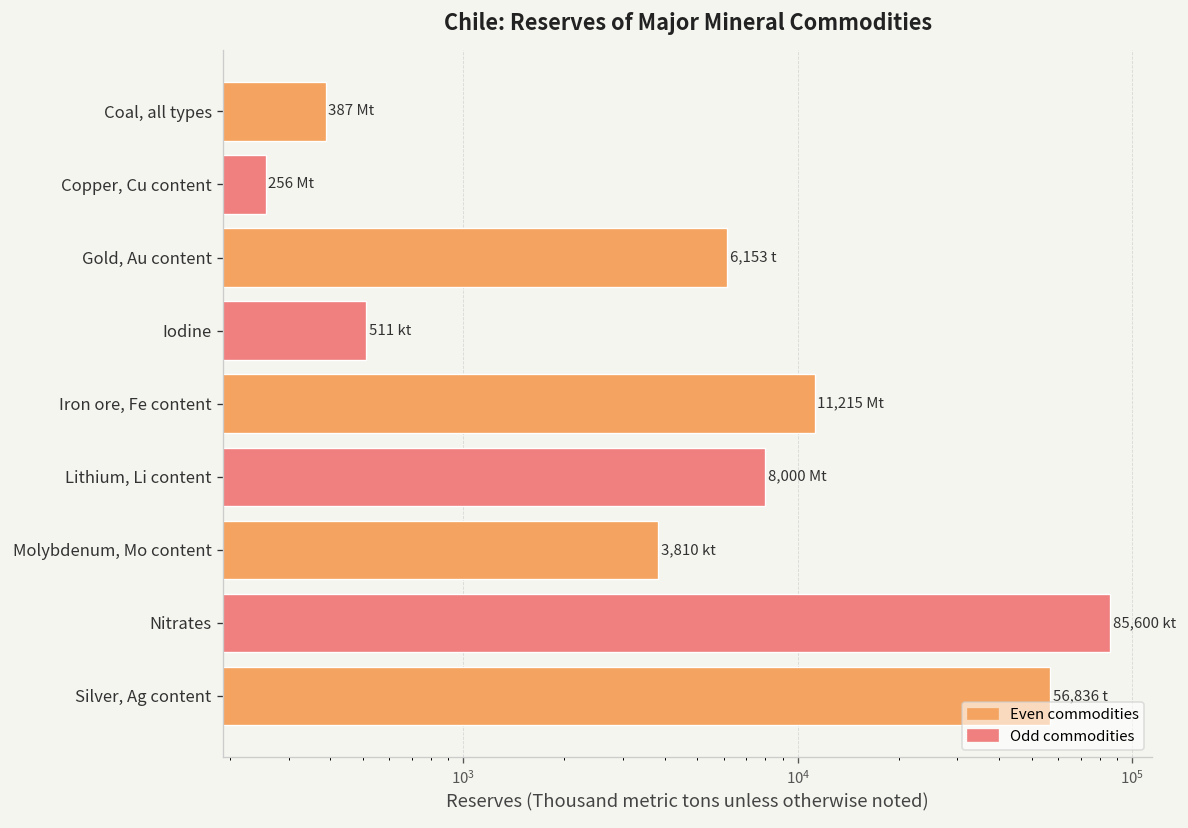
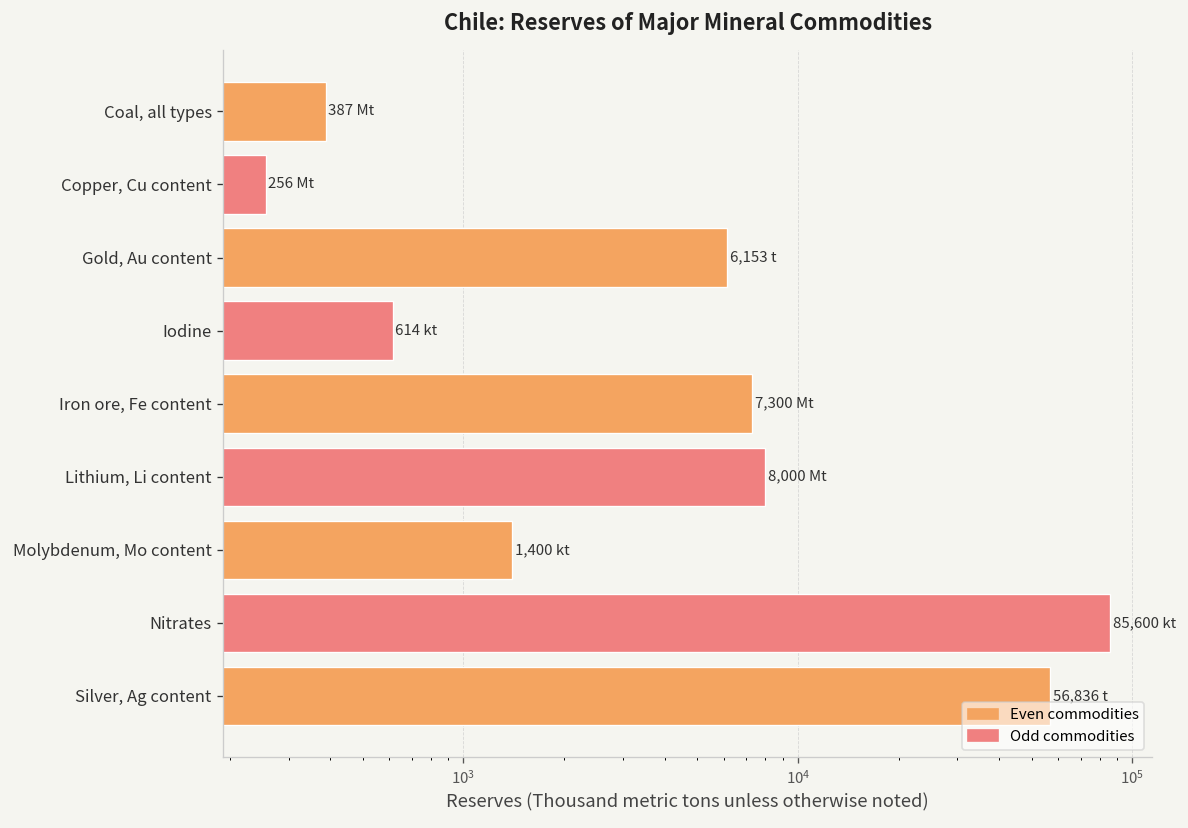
  {
    "Coal, all types": "387",
    "Copper, Cu content": "256",
    "Gold, Au content": "6,153",
-   "Iodine": "511",
-   "Iron ore, Fe content": "11,215",
+   "Iodine": "614",
+   "Iron ore, Fe content": "7,300",
    "Lithium, Li content": "8,000",
-   "Molybdenum, Mo content": "3,810",
+   "Molybdenum, Mo content": "1,400",
    "Nitrates": "85,600"
  }
